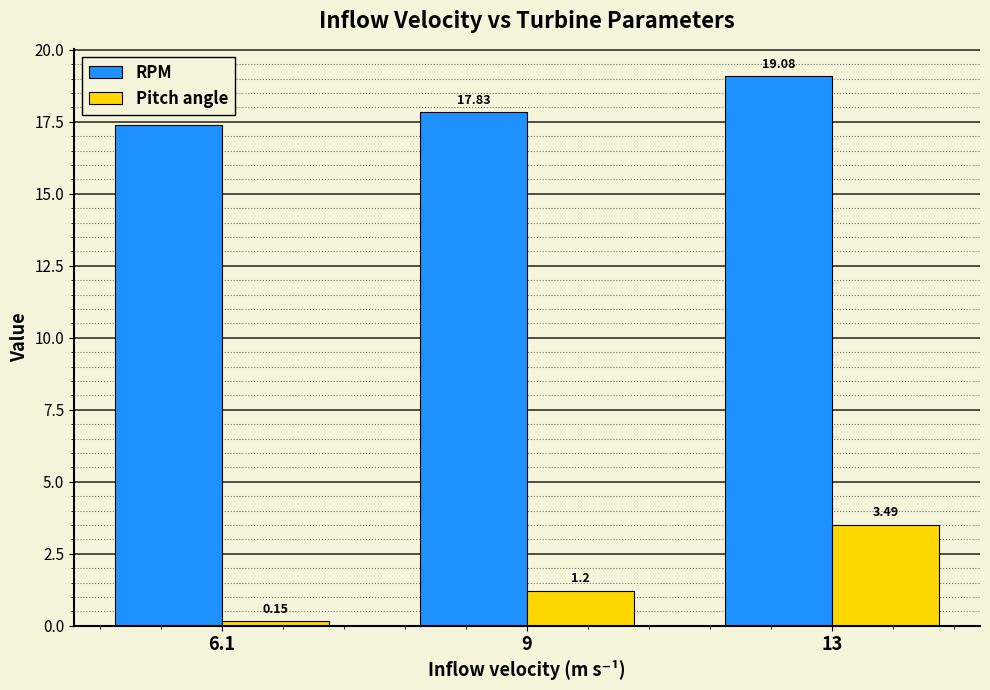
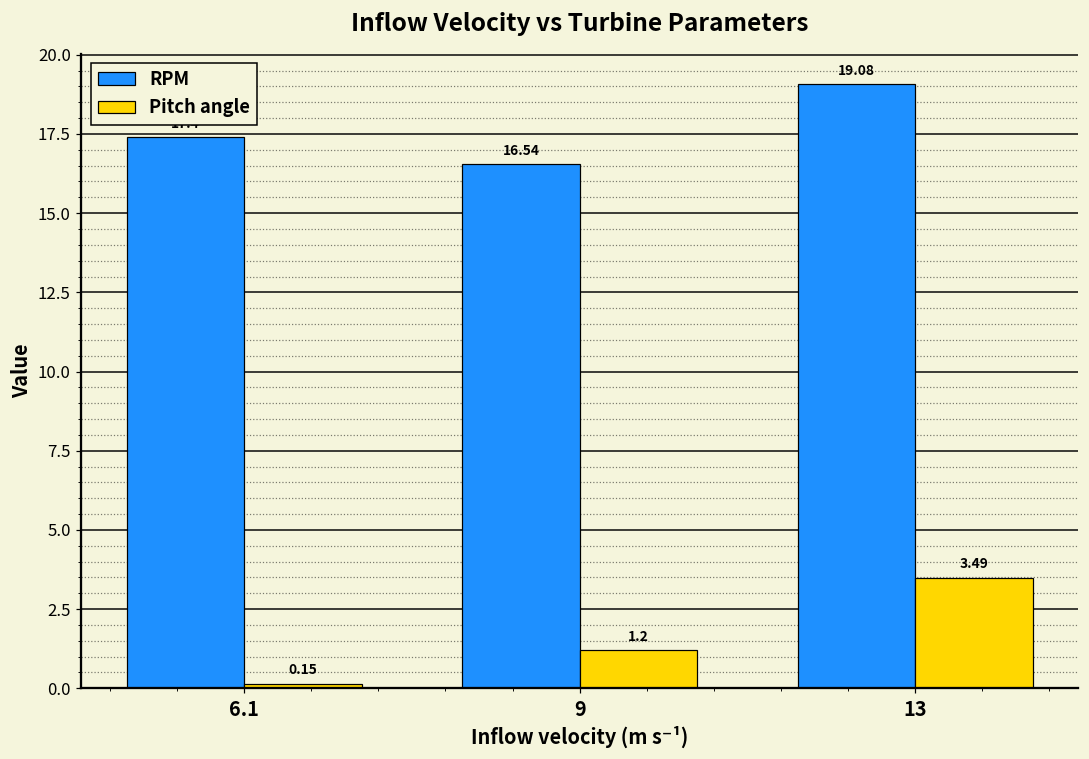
  {
    "RPM": {
-     "9": 17.83,
+     "9": 16.54,
      "13": 19.08
    },
    "Pitch angle": {
      "6.1": 0.15,
      "9": 1.2,
      "13": 3.49
    }
  }
